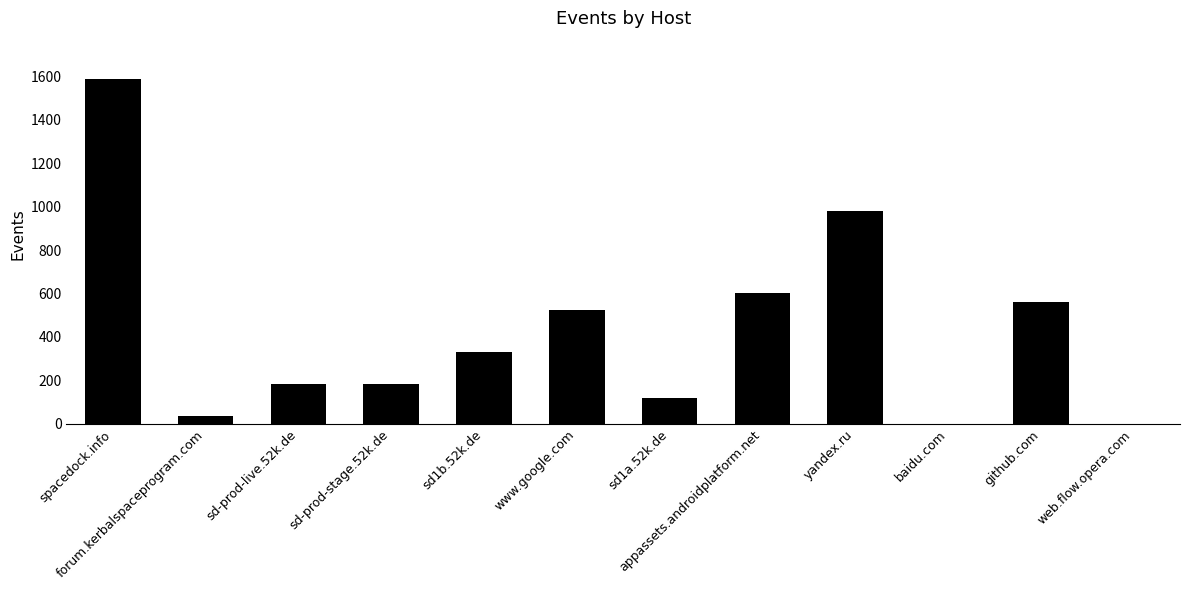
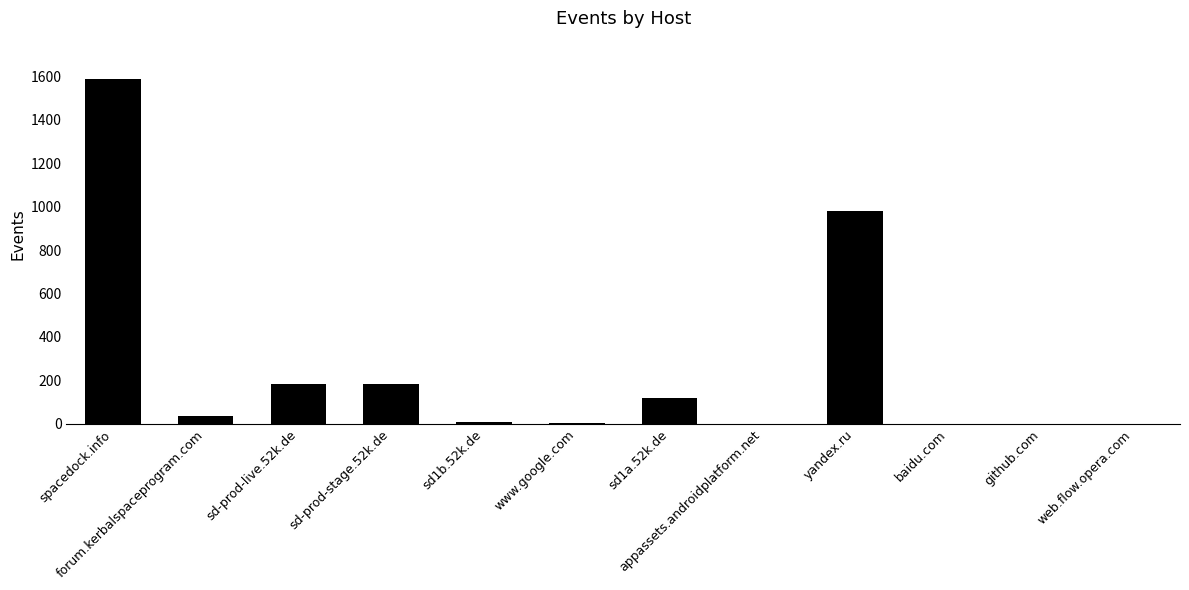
  {
    "spacedock.info": 1590,
    "forum.kerbalspaceprogram.com": 40,
    "sd-prod-live.52k.de": 180,
    "sd-prod-stage.52k.de": 190,
-   "sd1b.52k.de": 330,
-   "www.google.com": 530,
+   "sd1b.52k.de": 10,
+   "www.google.com": 0,
    "sd1a.52k.de": 120,
-   "appassets.androidplatform.net": 600,
+   "appassets.androidplatform.net": 0,
    "yandex.ru": 980,
-   "github.com": 560
+   "github.com": 0
  }
